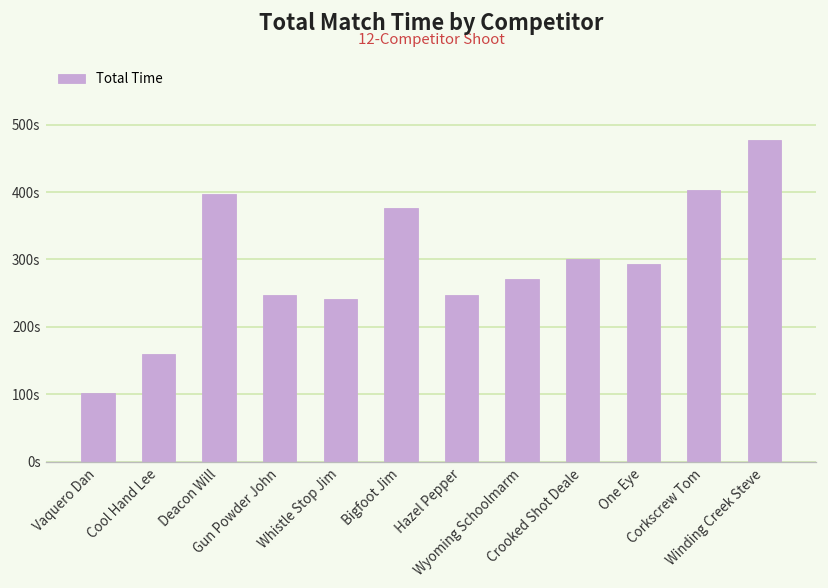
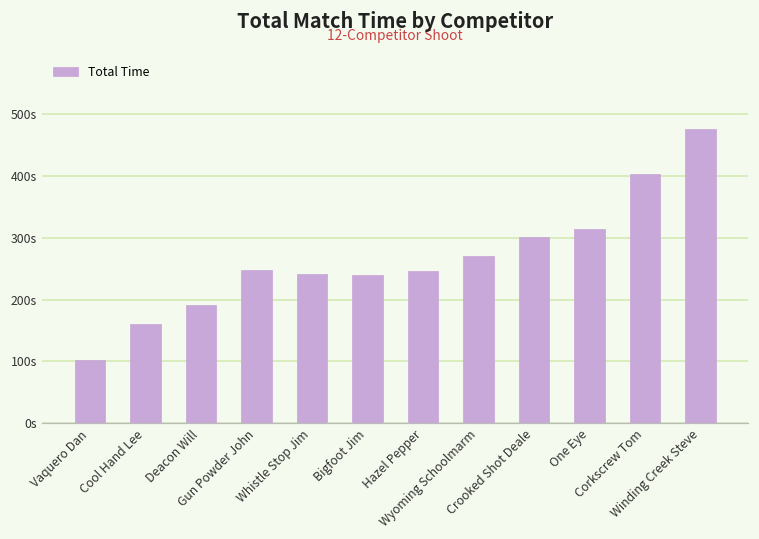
  {
    "Vaquero Dan": "100s",
    "Cool Hand Lee": "160s",
-   "Deacon Will": "400s",
+   "Deacon Will": "190s",
    "Gun Powder John": "250s",
    "Whistle Stop Jim": "240s",
-   "Bigfoot Jim": "380s",
+   "Bigfoot Jim": "240s",
    "Hazel Pepper": "250s",
    "Wyoming Schoolmarm": "270s",
    "Crooked Shot Deale": "300s",
-   "One Eye": "290s",
+   "One Eye": "310s",
    "Corkscrew Tom": "400s",
    "Winding Creek Steve": "480s"
  }
